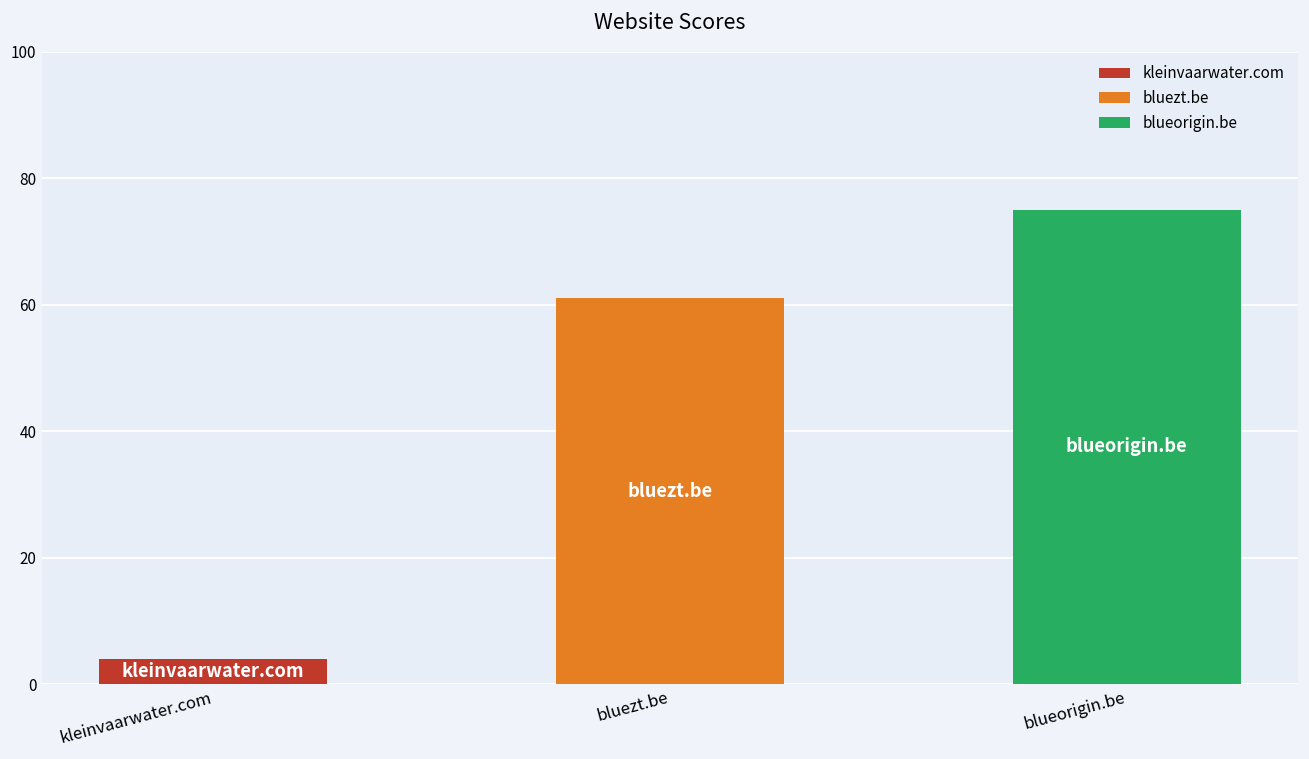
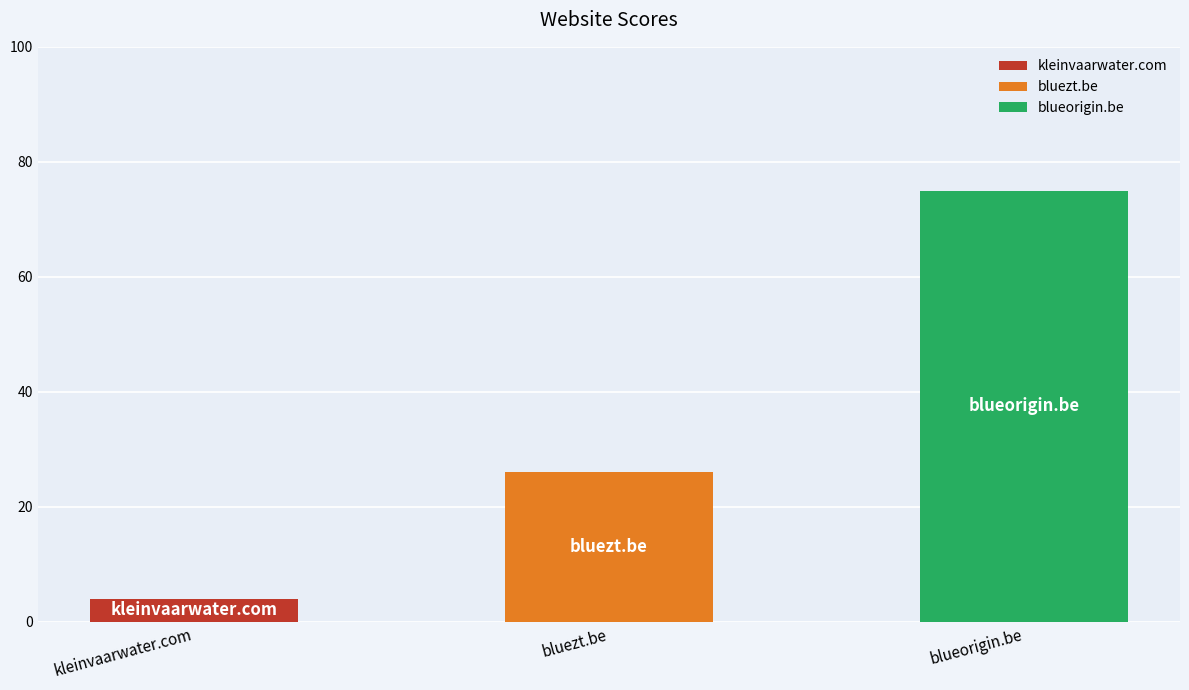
  {
    "kleinvaarwater.com": 4,
-   "bluezt.be": 61,
+   "bluezt.be": 26,
    "blueorigin.be": 75
  }
